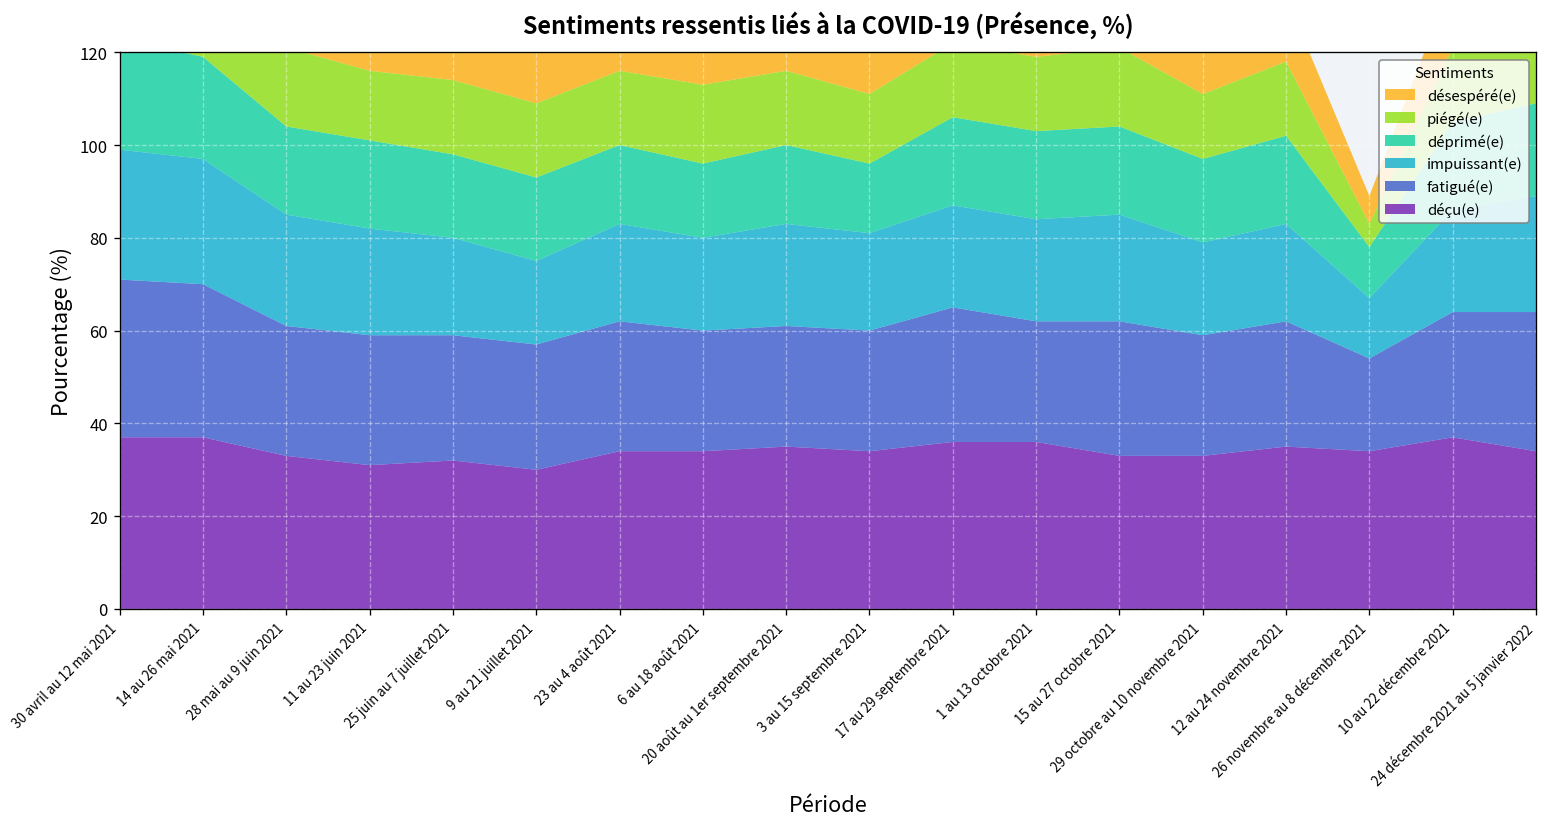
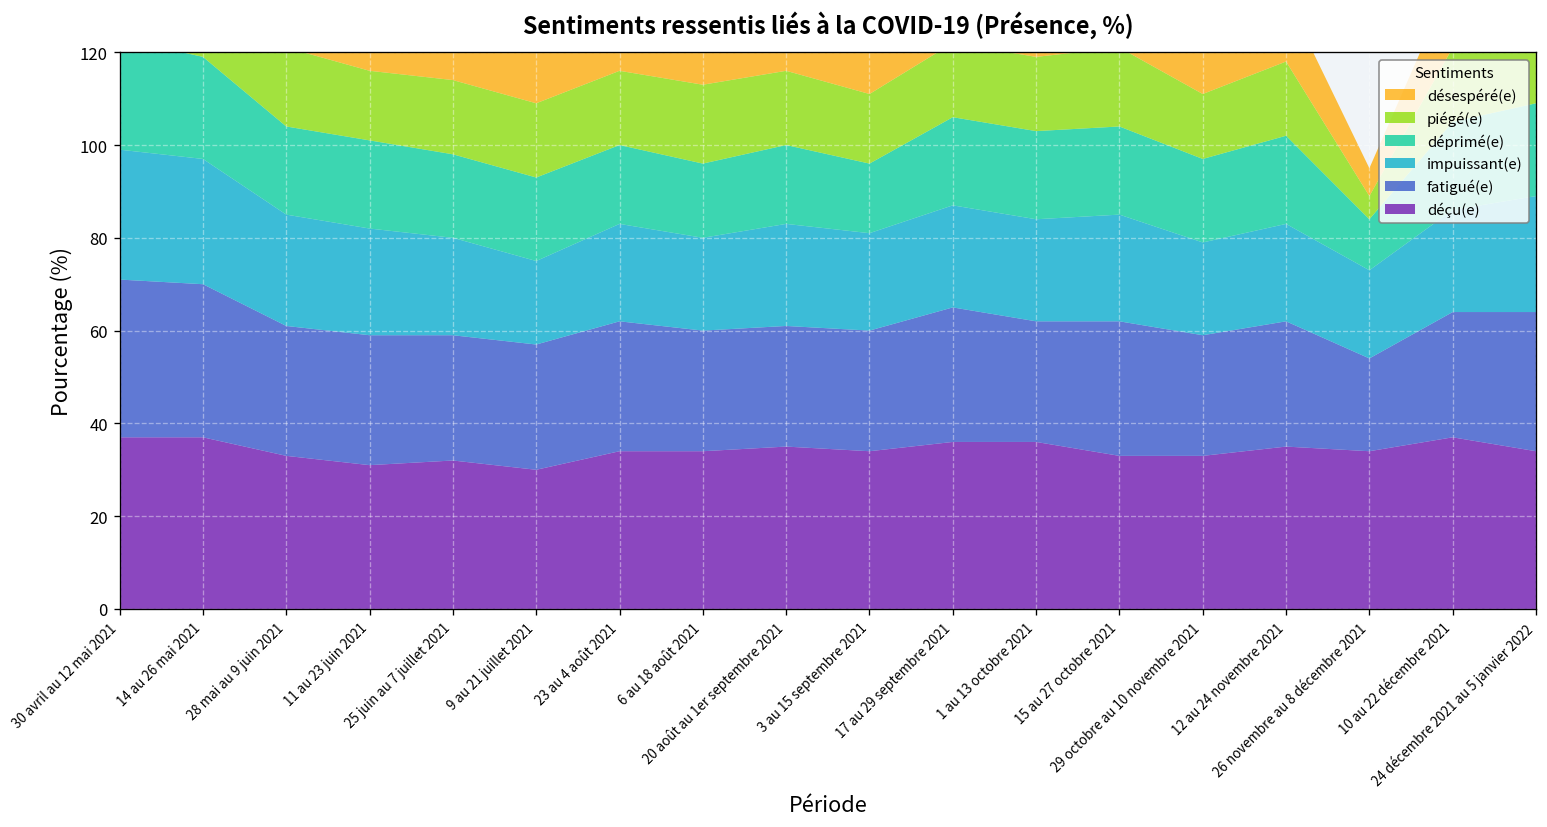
  {
    "déçu(e)": {
      "30 avril au 12 mai 2021": 37,
      "14 au 26 mai 2021": 37,
      "28 mai au 9 juin 2021": 33,
      "11 au 23 juin 2021": 31,
      "25 juin au 7 juillet 2021": 32,
      "9 au 21 juillet 2021": 30,
      "23 au 4 août 2021": 34,
      "6 au 18 août 2021": 34,
      "20 août au 1er septembre 2021": 35,
      "3 au 15 septembre 2021": 34,
      "17 au 29 septembre 2021": 36,
      "1 au 13 octobre 2021": 36,
      "15 au 27 octobre 2021": 33,
      "29 octobre au 10 novembre 2021": 33,
      "12 au 24 novembre 2021": 35,
      "26 novembre au 8 décembre 2021": 34,
      "10 au 22 décembre 2021": 37,
      "24 décembre 2021 au 5 janvier 2022": 34
    },
    "fatigué(e)": {
      "30 avril au 12 mai 2021": 34,
      "14 au 26 mai 2021": 33,
      "28 mai au 9 juin 2021": 28,
      "11 au 23 juin 2021": 28,
      "25 juin au 7 juillet 2021": 27,
      "9 au 21 juillet 2021": 27,
      "23 au 4 août 2021": 28,
      "6 au 18 août 2021": 26,
      "20 août au 1er septembre 2021": 26,
      "3 au 15 septembre 2021": 26,
      "17 au 29 septembre 2021": 29,
      "1 au 13 octobre 2021": 26,
      "15 au 27 octobre 2021": 29,
      "29 octobre au 10 novembre 2021": 26,
      "12 au 24 novembre 2021": 27,
      "26 novembre au 8 décembre 2021": 20,
      "10 au 22 décembre 2021": 27,
      "24 décembre 2021 au 5 janvier 2022": 30
    },
    "impuissant(e)": {
      "30 avril au 12 mai 2021": 28,
      "14 au 26 mai 2021": 27,
      "28 mai au 9 juin 2021": 24,
      "11 au 23 juin 2021": 23,
      "25 juin au 7 juillet 2021": 21,
      "9 au 21 juillet 2021": 18,
      "23 au 4 août 2021": 21,
      "6 au 18 août 2021": 20,
      "20 août au 1er septembre 2021": 22,
      "3 au 15 septembre 2021": 21,
      "17 au 29 septembre 2021": 22,
      "1 au 13 octobre 2021": 22,
      "15 au 27 octobre 2021": 23,
      "29 octobre au 10 novembre 2021": 20,
      "12 au 24 novembre 2021": 21,
-     "26 novembre au 8 décembre 2021": 13,
+     "26 novembre au 8 décembre 2021": 19,
      "24 décembre 2021 au 5 janvier 2022": 25
    },
    "déprimé(e)": {
      "14 au 26 mai 2021": 22,
      "28 mai au 9 juin 2021": 19,
      "11 au 23 juin 2021": 19,
      "25 juin au 7 juillet 2021": 18,
      "9 au 21 juillet 2021": 18,
      "23 au 4 août 2021": 17,
      "6 au 18 août 2021": 16,
      "20 août au 1er septembre 2021": 17,
      "3 au 15 septembre 2021": 15,
      "17 au 29 septembre 2021": 19,
      "1 au 13 octobre 2021": 19,
      "15 au 27 octobre 2021": 19,
      "29 octobre au 10 novembre 2021": 18,
      "12 au 24 novembre 2021": 19,
      "26 novembre au 8 décembre 2021": 11,
      "24 décembre 2021 au 5 janvier 2022": 20
    },
    "piégé(e)": {
      "11 au 23 juin 2021": 15,
      "25 juin au 7 juillet 2021": 16,
      "9 au 21 juillet 2021": 16,
      "23 au 4 août 2021": 16,
      "6 au 18 août 2021": 17,
      "20 août au 1er septembre 2021": 16,
      "3 au 15 septembre 2021": 15,
      "1 au 13 octobre 2021": 16,
      "29 octobre au 10 novembre 2021": 14,
      "12 au 24 novembre 2021": 16,
      "26 novembre au 8 décembre 2021": 5
    },
    "désespéré(e)": {
      "9 au 21 juillet 2021": 11,
      "26 novembre au 8 décembre 2021": 6
    }
  }
